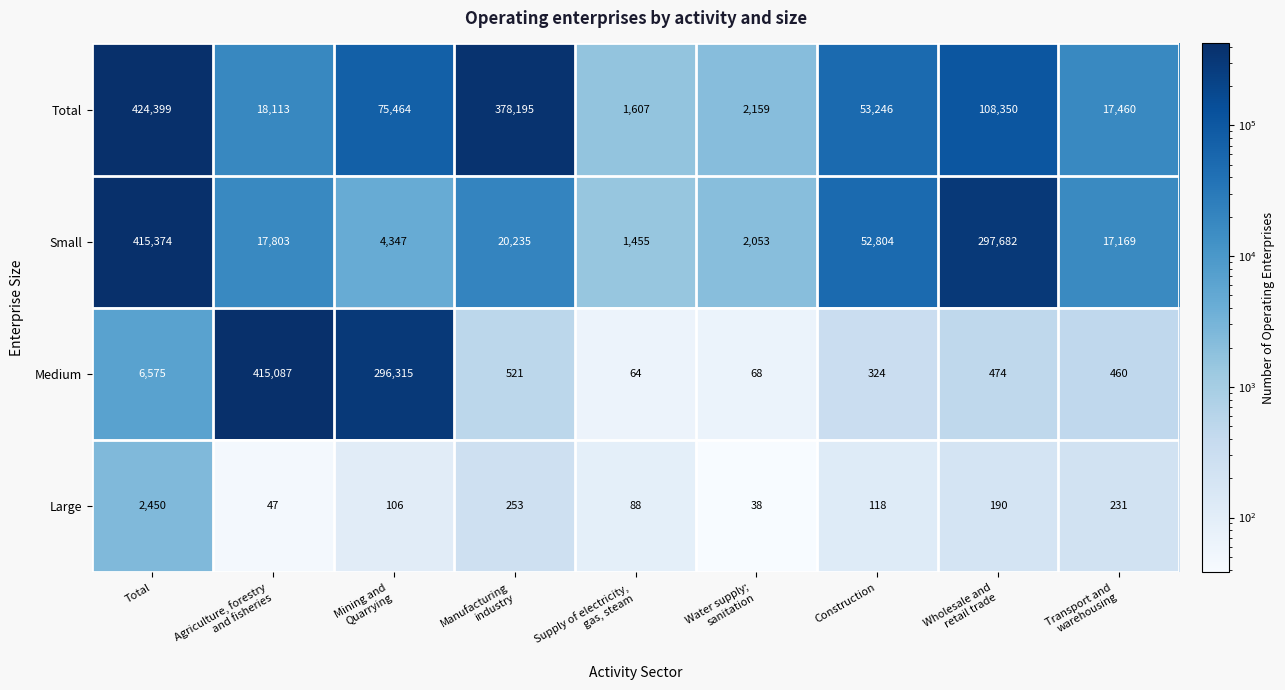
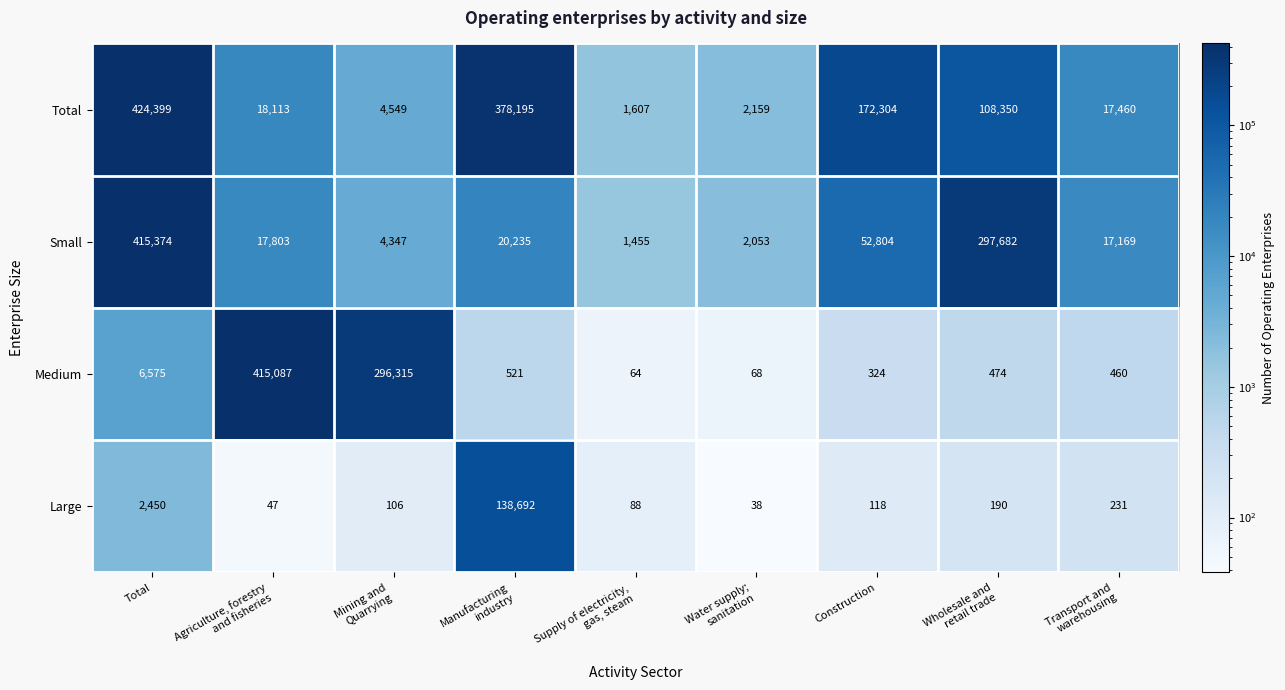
  {
    "Total": {
      "Total": "424,399",
      "Agriculture, forestry and fisheries": "18,113",
-     "Mining and Quarrying": "75,464",
+     "Mining and Quarrying": "4,549",
      "Manufacturing industry": "378,195",
      "Supply of electricity, gas, steam": "1,607",
      "Water supply; sanitation": "2,159",
-     "Construction": "53,246",
+     "Construction": "172,304",
      "Wholesale and retail trade": "108,350",
      "Transport and warehousing": "17,460"
    },
    "Small": {
      "Total": "415,374",
      "Agriculture, forestry and fisheries": "17,803",
      "Mining and Quarrying": "4,347",
      "Manufacturing industry": "20,235",
      "Supply of electricity, gas, steam": "1,455",
      "Water supply; sanitation": "2,053",
      "Construction": "52,804",
      "Wholesale and retail trade": "297,682",
      "Transport and warehousing": "17,169"
    },
    "Medium": {
      "Total": "6,575",
      "Agriculture, forestry and fisheries": "415,087",
      "Mining and Quarrying": "296,315",
      "Manufacturing industry": "521",
      "Supply of electricity, gas, steam": "64",
      "Water supply; sanitation": "68",
      "Construction": "324",
      "Wholesale and retail trade": "474",
      "Transport and warehousing": "460"
    },
    "Large": {
      "Total": "2,450",
      "Agriculture, forestry and fisheries": "47",
      "Mining and Quarrying": "106",
-     "Manufacturing industry": "253",
+     "Manufacturing industry": "138,692",
      "Supply of electricity, gas, steam": "88",
      "Water supply; sanitation": "38",
      "Construction": "118",
      "Wholesale and retail trade": "190",
      "Transport and warehousing": "231"
    }
  }
